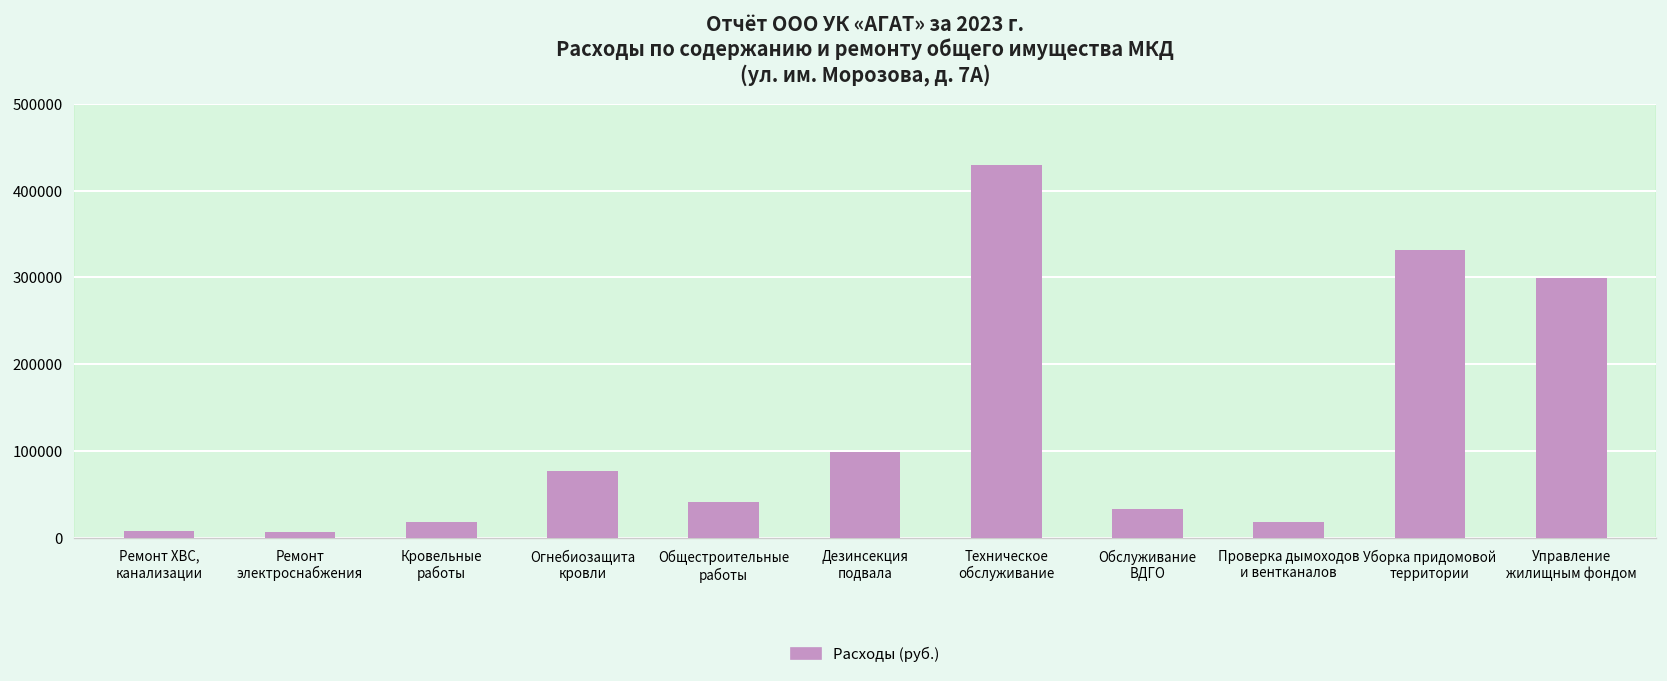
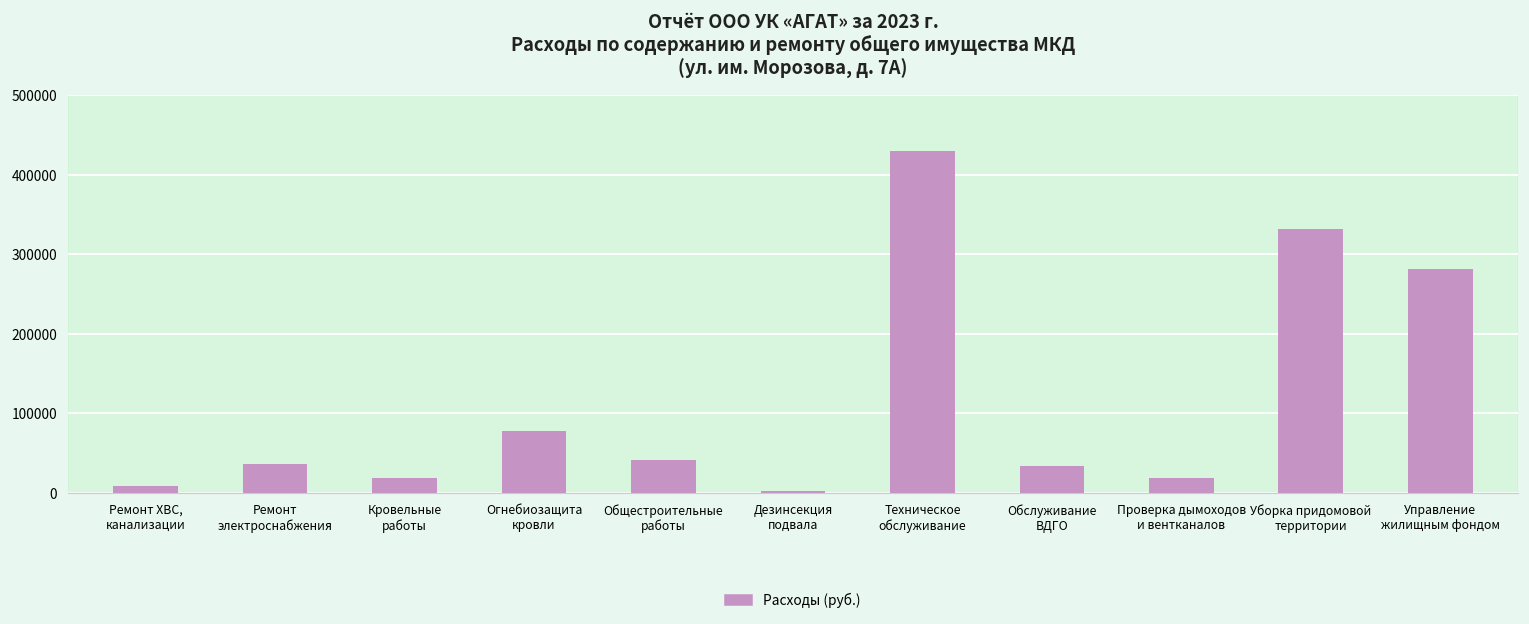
  {
    "Ремонт ХВС, канализации": 10000,
-   "Ремонт электроснабжения": 10000,
+   "Ремонт электроснабжения": 40000,
    "Кровельные работы": 20000,
    "Огнебиозащита кровли": 80000,
    "Общестроительные работы": 40000,
-   "Дезинсекция подвала": 100000,
+   "Дезинсекция подвала": 0,
    "Техническое обслуживание": 430000,
    "Обслуживание ВДГО": 30000,
    "Проверка дымоходов и вентканалов": 20000,
    "Уборка придомовой территории": 330000,
-   "Управление жилищным фондом": 300000
+   "Управление жилищным фондом": 280000
  }
